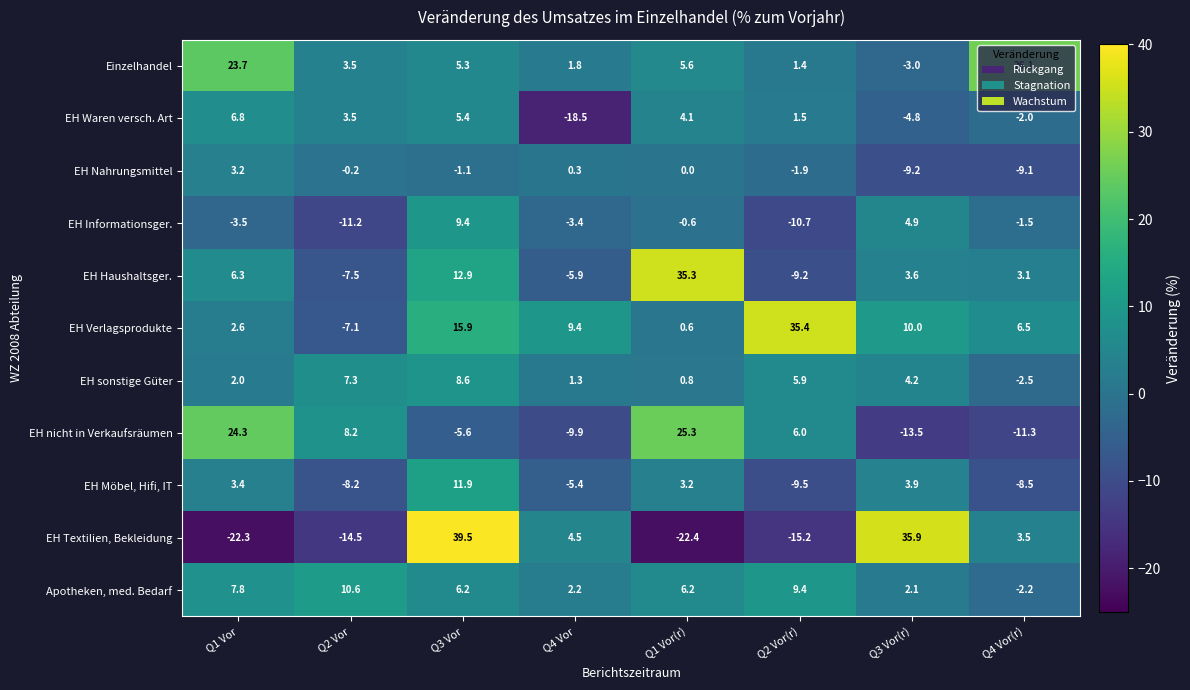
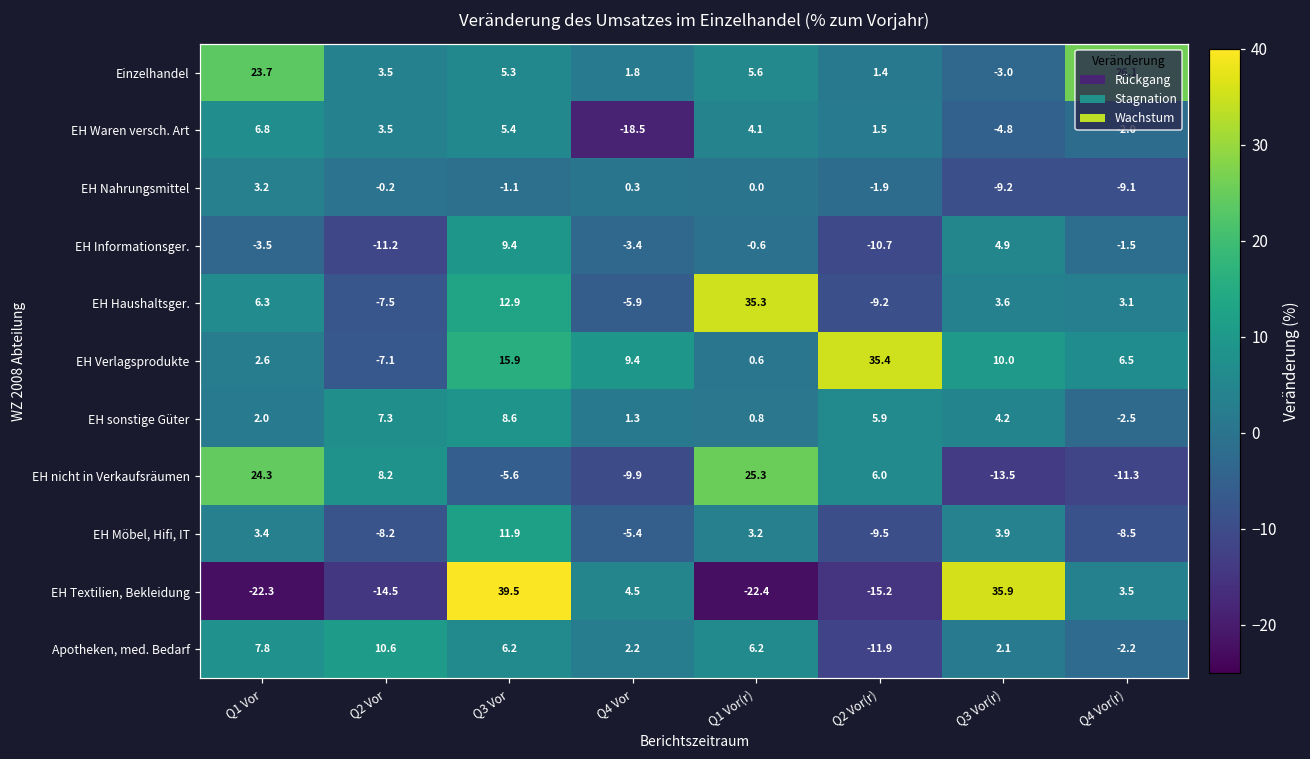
  {
    "Einzelhandel": {
      "Q1 Vor": 23.7,
      "Q2 Vor": 3.5,
      "Q3 Vor": 5.3,
      "Q4 Vor": 1.8,
      "Q1 Vor(r)": 5.6,
      "Q2 Vor(r)": 1.4,
      "Q3 Vor(r)": -3.0
    },
    "EH Waren versch. Art": {
      "Q1 Vor": 6.8,
      "Q2 Vor": 3.5,
      "Q3 Vor": 5.4,
      "Q4 Vor": -18.5,
      "Q1 Vor(r)": 4.1,
      "Q2 Vor(r)": 1.5,
      "Q3 Vor(r)": -4.8,
      "Q4 Vor(r)": -2.0
    },
    "EH Nahrungsmittel": {
      "Q1 Vor": 3.2,
      "Q2 Vor": -0.2,
      "Q3 Vor": -1.1,
      "Q4 Vor": 0.3,
      "Q1 Vor(r)": 0.0,
      "Q2 Vor(r)": -1.9,
      "Q3 Vor(r)": -9.2,
      "Q4 Vor(r)": -9.1
    },
    "EH Informationsger.": {
      "Q1 Vor": -3.5,
      "Q2 Vor": -11.2,
      "Q3 Vor": 9.4,
      "Q4 Vor": -3.4,
      "Q1 Vor(r)": -0.6,
      "Q2 Vor(r)": -10.7,
      "Q3 Vor(r)": 4.9,
      "Q4 Vor(r)": -1.5
    },
    "EH Haushaltsger.": {
      "Q1 Vor": 6.3,
      "Q2 Vor": -7.5,
      "Q3 Vor": 12.9,
      "Q4 Vor": -5.9,
      "Q1 Vor(r)": 35.3,
      "Q2 Vor(r)": -9.2,
      "Q3 Vor(r)": 3.6,
      "Q4 Vor(r)": 3.1
    },
    "EH Verlagsprodukte": {
      "Q1 Vor": 2.6,
      "Q2 Vor": -7.1,
      "Q3 Vor": 15.9,
      "Q4 Vor": 9.4,
      "Q1 Vor(r)": 0.6,
      "Q2 Vor(r)": 35.4,
      "Q3 Vor(r)": 10.0,
      "Q4 Vor(r)": 6.5
    },
    "EH sonstige Güter": {
      "Q1 Vor": 2.0,
      "Q2 Vor": 7.3,
      "Q3 Vor": 8.6,
      "Q4 Vor": 1.3,
      "Q1 Vor(r)": 0.8,
      "Q2 Vor(r)": 5.9,
      "Q3 Vor(r)": 4.2,
      "Q4 Vor(r)": -2.5
    },
    "EH nicht in Verkaufsräumen": {
      "Q1 Vor": 24.3,
      "Q2 Vor": 8.2,
      "Q3 Vor": -5.6,
      "Q4 Vor": -9.9,
      "Q1 Vor(r)": 25.3,
      "Q2 Vor(r)": 6.0,
      "Q3 Vor(r)": -13.5,
      "Q4 Vor(r)": -11.3
    },
    "EH Möbel, Hifi, IT": {
      "Q1 Vor": 3.4,
      "Q2 Vor": -8.2,
      "Q3 Vor": 11.9,
      "Q4 Vor": -5.4,
      "Q1 Vor(r)": 3.2,
      "Q2 Vor(r)": -9.5,
      "Q3 Vor(r)": 3.9,
      "Q4 Vor(r)": -8.5
    },
    "EH Textilien, Bekleidung": {
      "Q1 Vor": -22.3,
      "Q2 Vor": -14.5,
      "Q3 Vor": 39.5,
      "Q4 Vor": 4.5,
      "Q1 Vor(r)": -22.4,
      "Q2 Vor(r)": -15.2,
      "Q3 Vor(r)": 35.9,
      "Q4 Vor(r)": 3.5
    },
    "Apotheken, med. Bedarf": {
      "Q1 Vor": 7.8,
      "Q2 Vor": 10.6,
      "Q3 Vor": 6.2,
      "Q4 Vor": 2.2,
      "Q1 Vor(r)": 6.2,
-     "Q2 Vor(r)": 9.4,
+     "Q2 Vor(r)": -11.9,
      "Q3 Vor(r)": 2.1,
      "Q4 Vor(r)": -2.2
    }
  }
